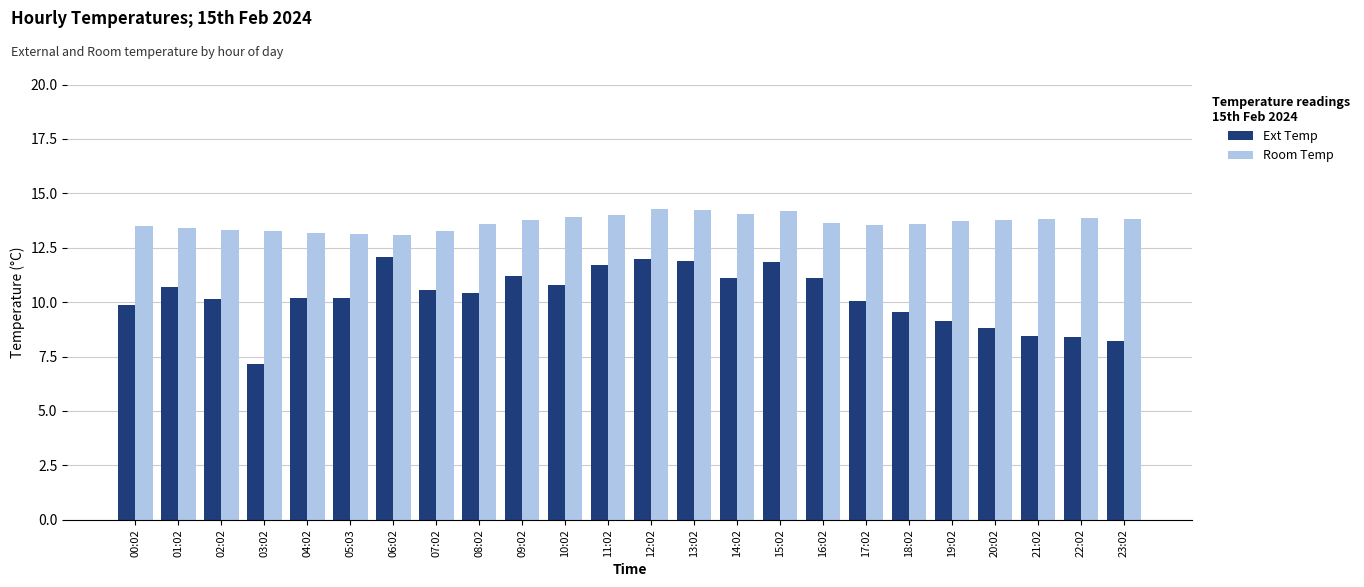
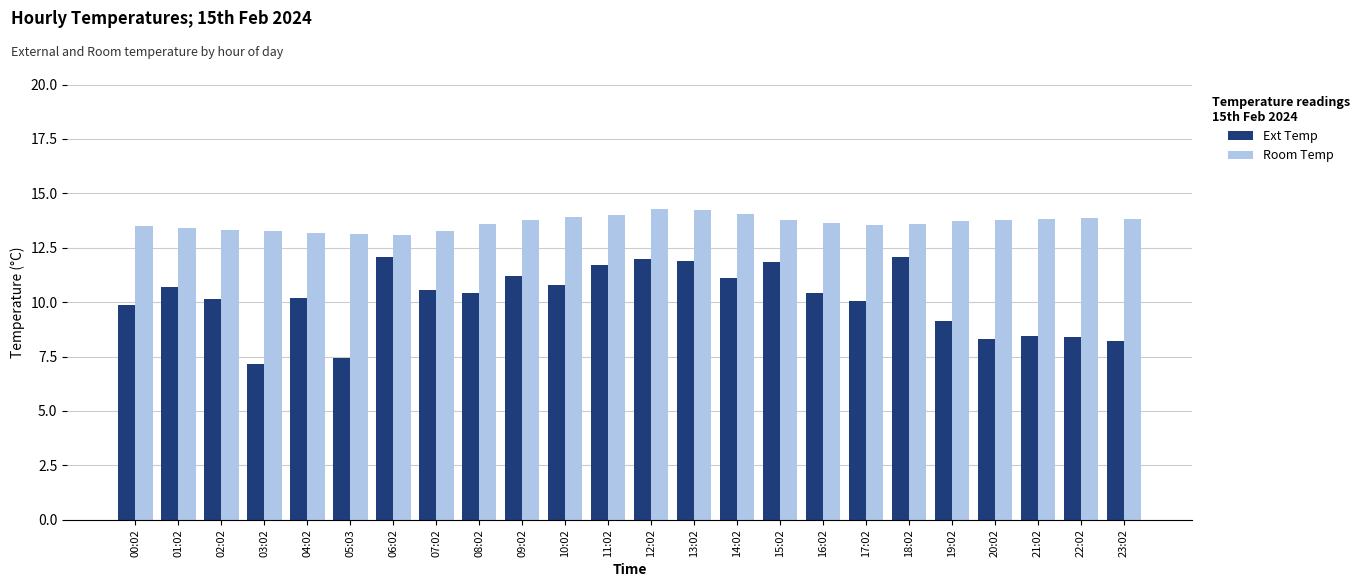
  {
    "Ext Temp": {
      "00:02": 9.9,
      "01:02": 10.7,
      "02:02": 10.1,
      "03:02": 7.1,
      "04:02": 10.2,
-     "05:03": 10.2,
+     "05:03": 7.4,
      "06:02": 12.1,
      "07:02": 10.6,
      "08:02": 10.4,
      "09:02": 11.2,
      "10:02": 10.8,
      "11:02": 11.7,
      "12:02": 12.0,
      "13:02": 11.9,
      "14:02": 11.1,
      "15:02": 11.9,
-     "16:02": 11.1,
+     "16:02": 10.4,
      "17:02": 10.1,
-     "18:02": 9.6,
+     "18:02": 12.1,
      "19:02": 9.1,
-     "20:02": 8.8,
+     "20:02": 8.3,
      "21:02": 8.4,
      "22:02": 8.4,
      "23:02": 8.2
    },
    "Room Temp": {
      "00:02": 13.5,
      "01:02": 13.4,
      "02:02": 13.3,
      "03:02": 13.3,
      "04:02": 13.2,
      "05:03": 13.1,
      "06:02": 13.1,
      "07:02": 13.3,
      "08:02": 13.6,
      "09:02": 13.8,
      "10:02": 13.9,
      "11:02": 14.0,
      "12:02": 14.3,
      "13:02": 14.2,
      "14:02": 14.0,
-     "15:02": 14.2,
+     "15:02": 13.8,
      "16:02": 13.6,
      "17:02": 13.5,
      "18:02": 13.6,
      "19:02": 13.7,
      "20:02": 13.8,
      "21:02": 13.8,
      "22:02": 13.9,
      "23:02": 13.8
    }
  }
